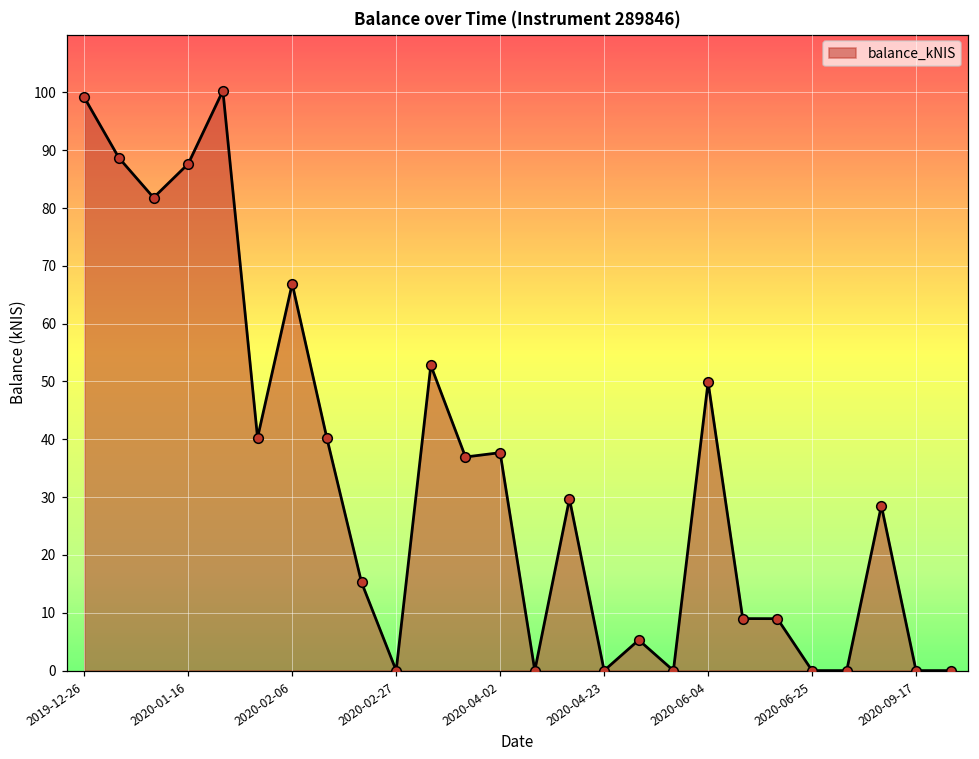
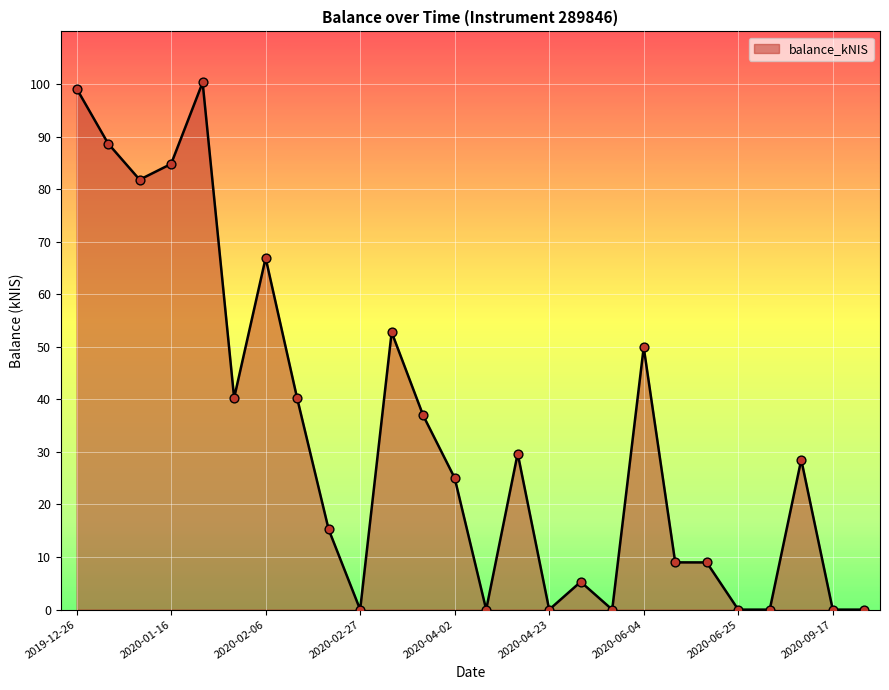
  {
    "2019-12-26": 99,
-   "2020-01-16": 88,
+   "2020-01-16": 85,
    "2020-02-06": 67,
    "2020-02-27": 0,
-   "2020-04-02": 38,
+   "2020-04-02": 25,
    "2020-04-23": 0,
    "2020-06-04": 50,
    "2020-06-25": 0,
    "2020-09-17": 0
  }
